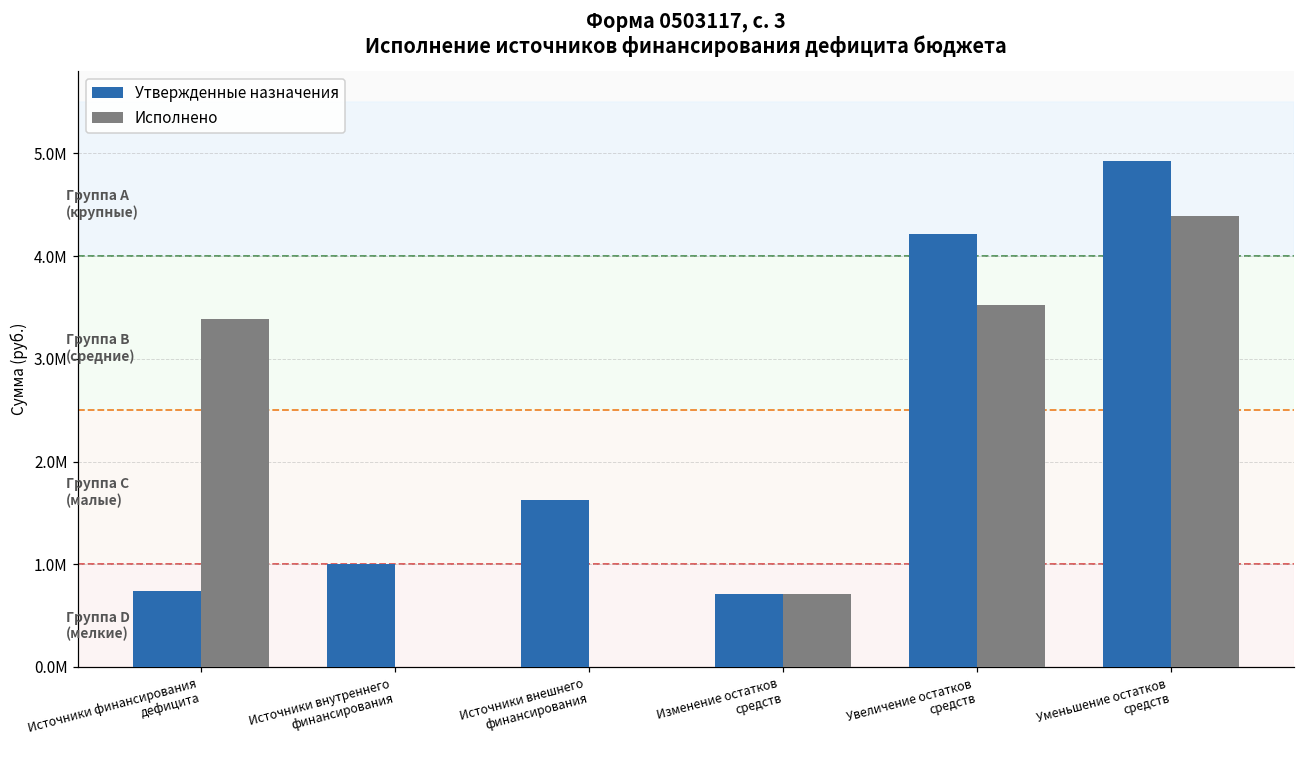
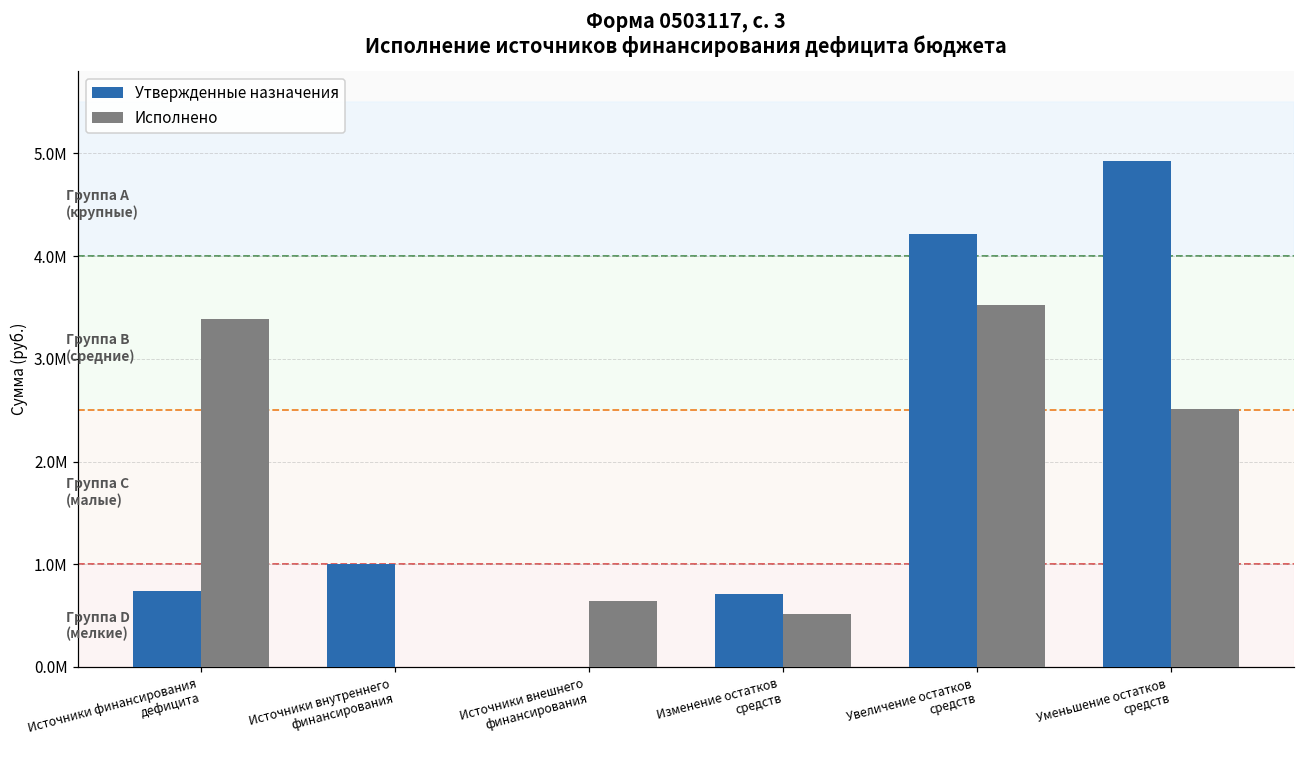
  {
    "Утвержденные назначения": {
      "Источники финансирования дефицита": 700000,
      "Источники внутреннего финансирования": 1000000,
-     "Источники внешнего финансирования": 1600000,
+     "Источники внешнего финансирования": 0,
      "Изменение остатков средств": 700000,
      "Увеличение остатков средств": 4200000,
      "Уменьшение остатков средств": 4900000
    },
    "Исполнено": {
      "Источники финансирования дефицита": 3400000,
      "Источники внутреннего финансирования": 0,
-     "Источники внешнего финансирования": 0,
-     "Изменение остатков средств": 700000,
+     "Источники внешнего финансирования": 600000,
+     "Изменение остатков средств": 500000,
      "Увеличение остатков средств": 3500000,
-     "Уменьшение остатков средств": 4400000
+     "Уменьшение остатков средств": 2500000
    }
  }
